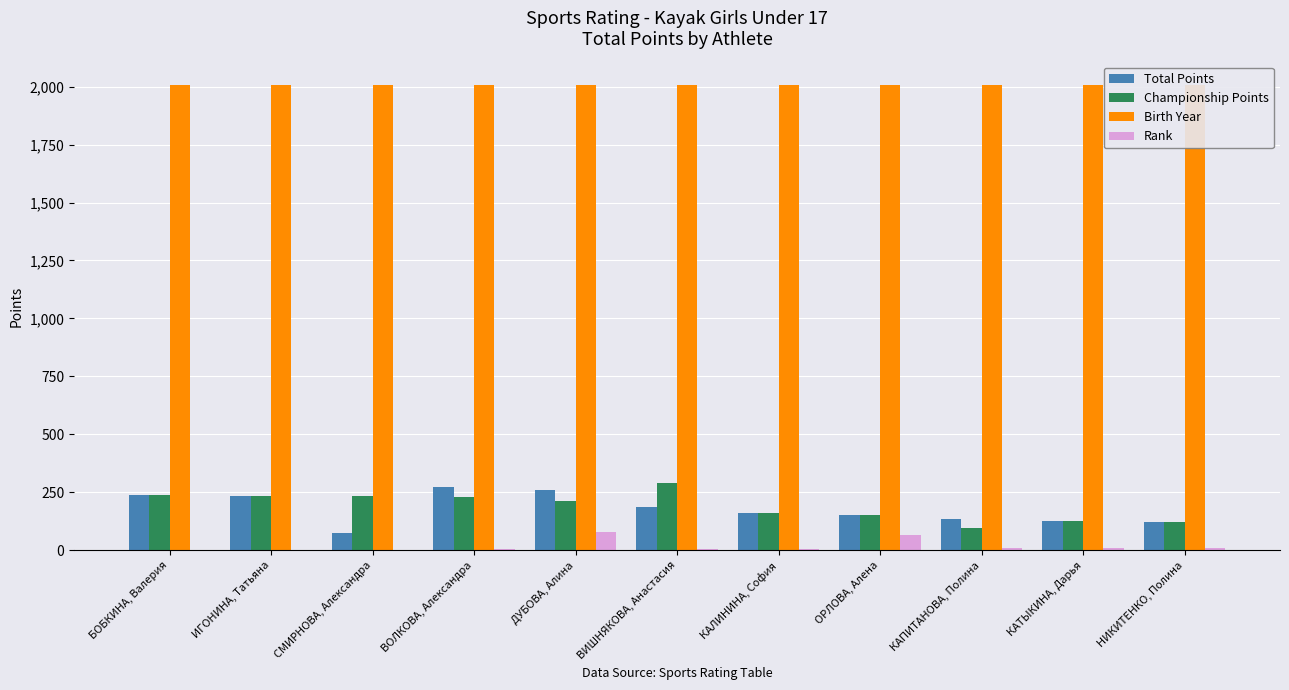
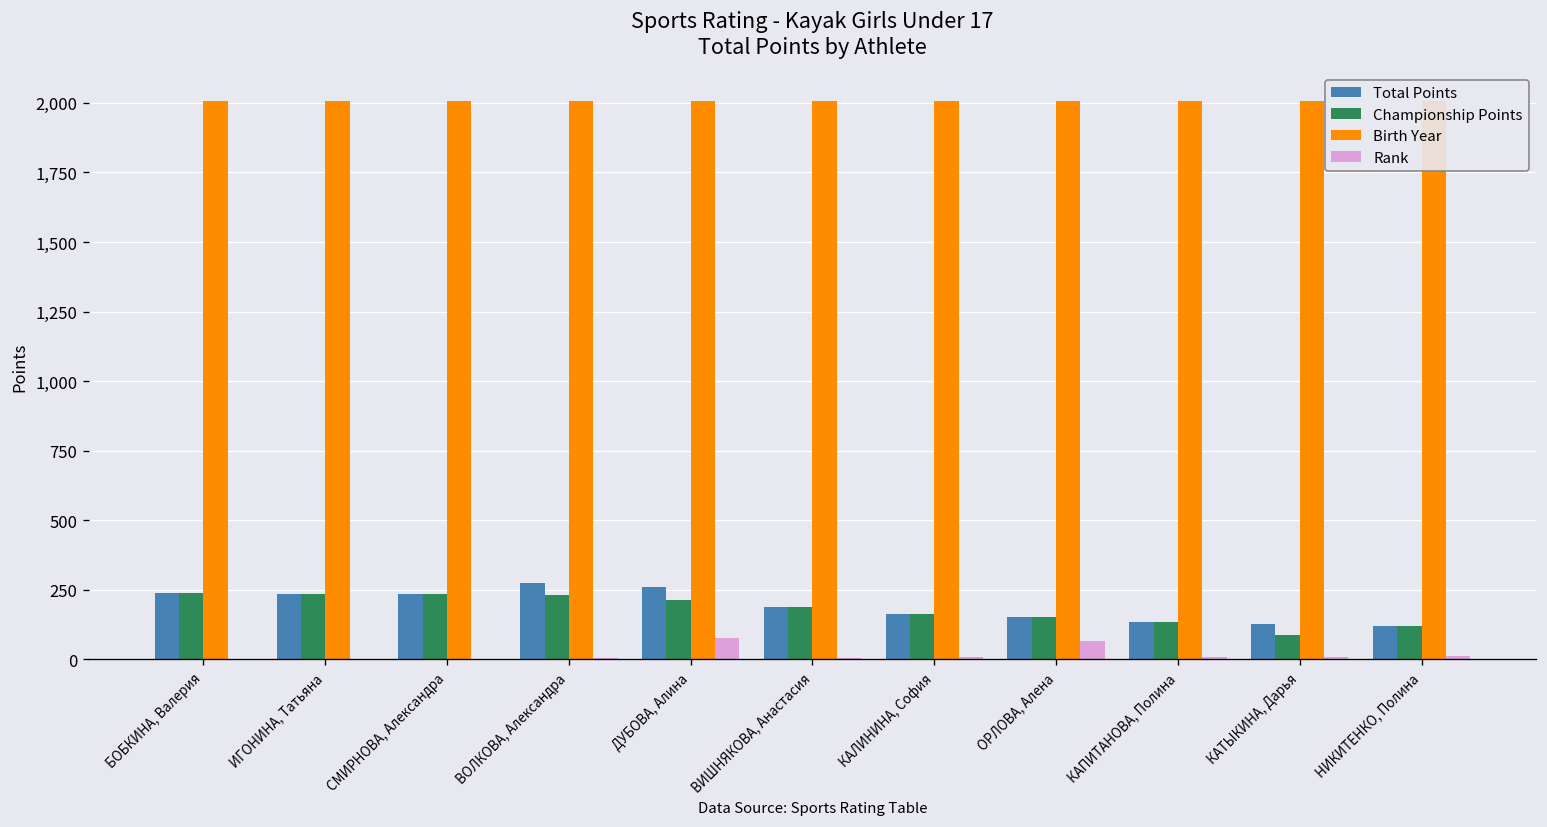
  {
    "Total Points": {
      "БОБКИНА, Валерия": "240",
      "ИГОНИНА, Татьяна": "240",
-     "СМИРНОВА, Александра": "70",
+     "СМИРНОВА, Александра": "240",
      "ВОЛКОВА, Александра": "270",
      "ДУБОВА, Алина": "260",
      "ВИШНЯКОВА, Анастасия": "190",
      "КАЛИНИНА, София": "160",
      "ОРЛОВА, Алена": "150",
      "КАПИТАНОВА, Полина": "130",
      "КАТЫКИНА, Дарья": "130",
      "НИКИТЕНКО, Полина": "120"
    },
    "Championship Points": {
      "БОБКИНА, Валерия": "240",
      "ИГОНИНА, Татьяна": "240",
      "СМИРНОВА, Александра": "240",
      "ВОЛКОВА, Александра": "230",
      "ДУБОВА, Алина": "210",
-     "ВИШНЯКОВА, Анастасия": "290",
+     "ВИШНЯКОВА, Анастасия": "190",
      "КАЛИНИНА, София": "160",
      "ОРЛОВА, Алена": "150",
-     "КАПИТАНОВА, Полина": "90",
-     "КАТЫКИНА, Дарья": "130",
+     "КАПИТАНОВА, Полина": "130",
+     "КАТЫКИНА, Дарья": "90",
      "НИКИТЕНКО, Полина": "120"
    },
    "Birth Year": {
      "БОБКИНА, Валерия": "2,010",
      "ИГОНИНА, Татьяна": "2,010",
      "СМИРНОВА, Александра": "2,010",
      "ВОЛКОВА, Александра": "2,010",
      "ДУБОВА, Алина": "2,010",
      "ВИШНЯКОВА, Анастасия": "2,010",
      "КАЛИНИНА, София": "2,010",
      "ОРЛОВА, Алена": "2,010",
      "КАПИТАНОВА, Полина": "2,010",
      "КАТЫКИНА, Дарья": "2,010"
    },
    "Rank": {
      "ДУБОВА, Алина": "80",
      "ОРЛОВА, Алена": "70",
      "НИКИТЕНКО, Полина": "10"
    }
  }
